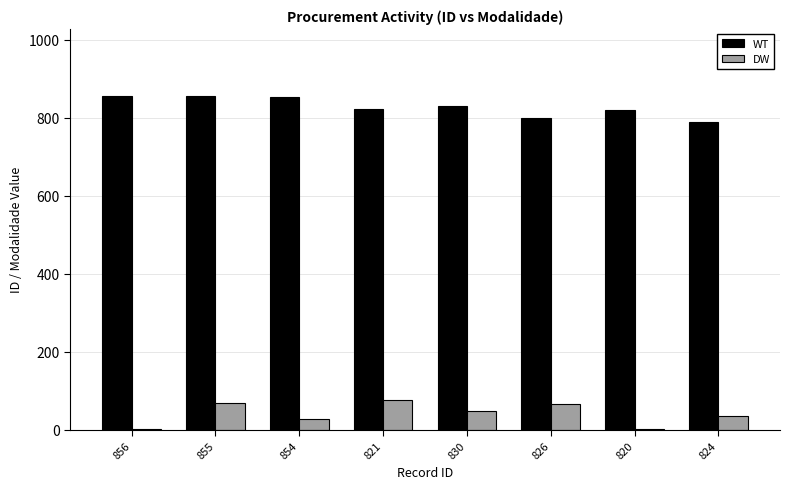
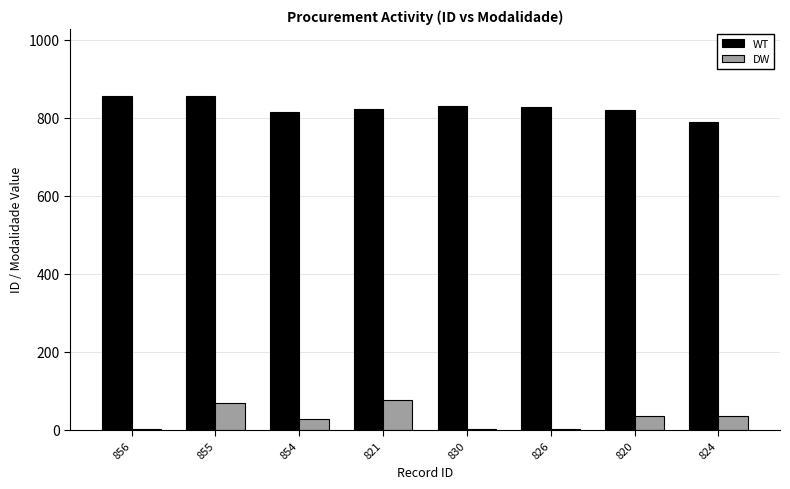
  {
    "WT": {
      "856": 860,
      "855": 860,
-     "854": 850,
+     "854": 820,
      "821": 820,
      "830": 830,
-     "826": 800,
+     "826": 830,
      "820": 820,
      "824": 790
    },
    "DW": {
      "855": 70,
      "854": 30,
      "821": 80,
-     "830": 50,
-     "826": 70,
-     "820": 0,
+     "830": 0,
+     "826": 0,
+     "820": 40,
      "824": 40
    }
  }
